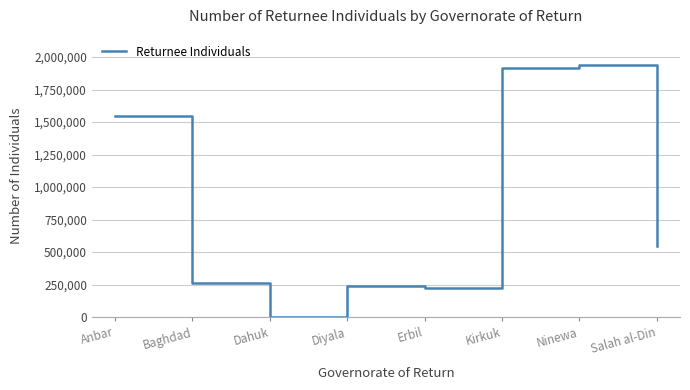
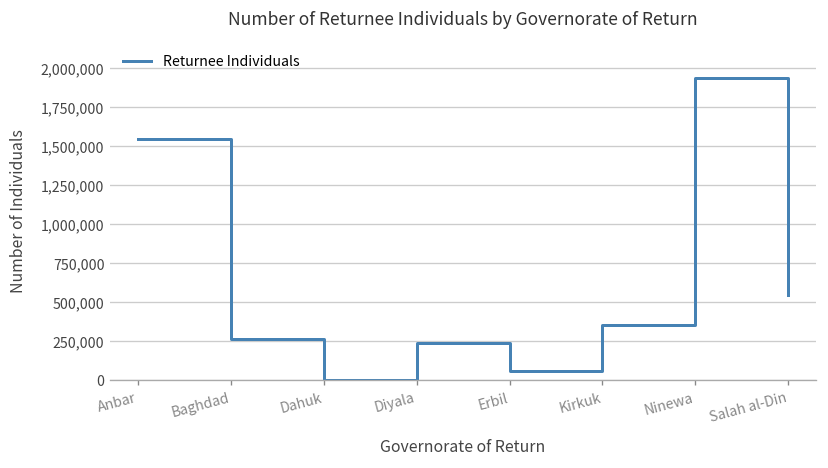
  {
    "Anbar": "1,550,000",
    "Baghdad": "260,000",
    "Dahuk": "0",
    "Diyala": "240,000",
-   "Erbil": "220,000",
-   "Kirkuk": "1,920,000",
+   "Erbil": "60,000",
+   "Kirkuk": "350,000",
    "Ninewa": "1,940,000",
    "Salah al-Din": "550,000"
  }
